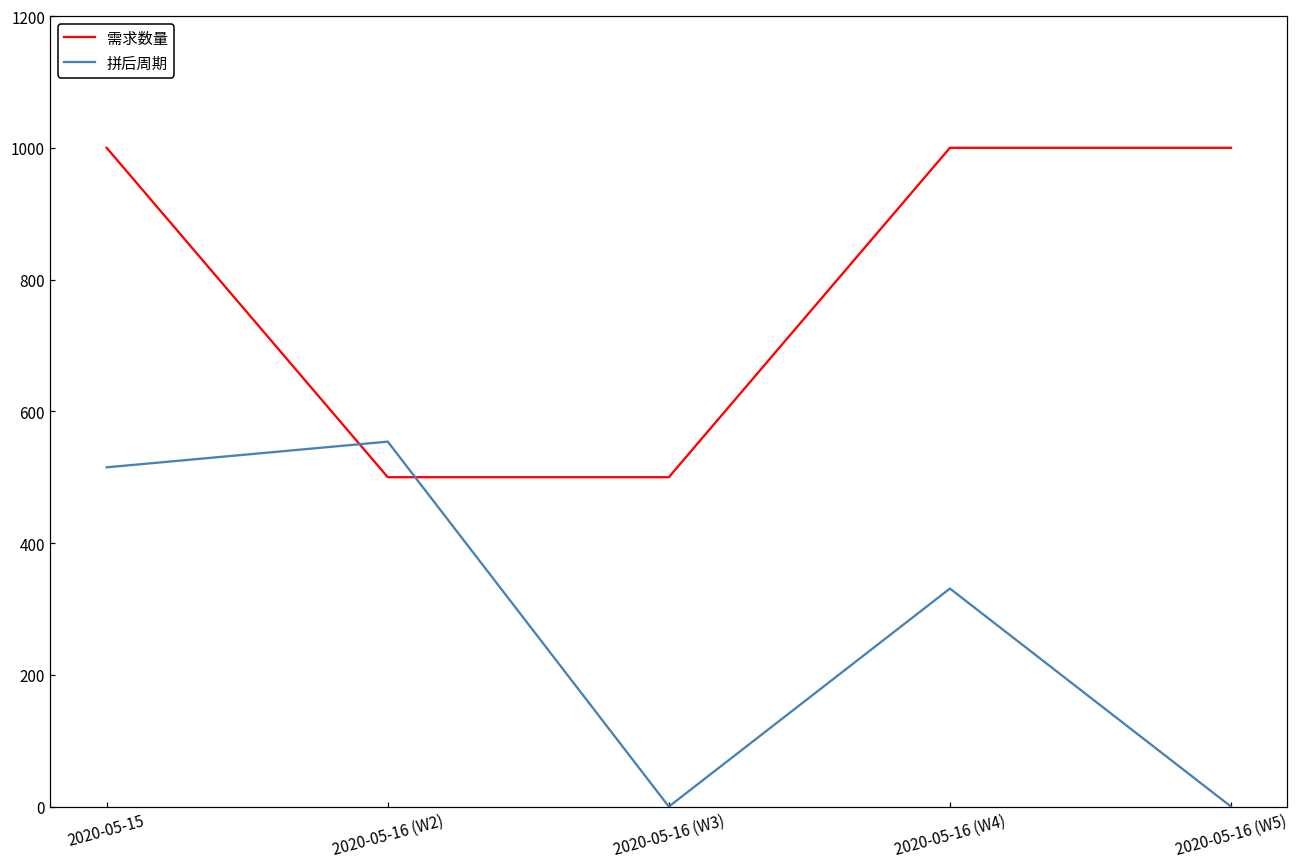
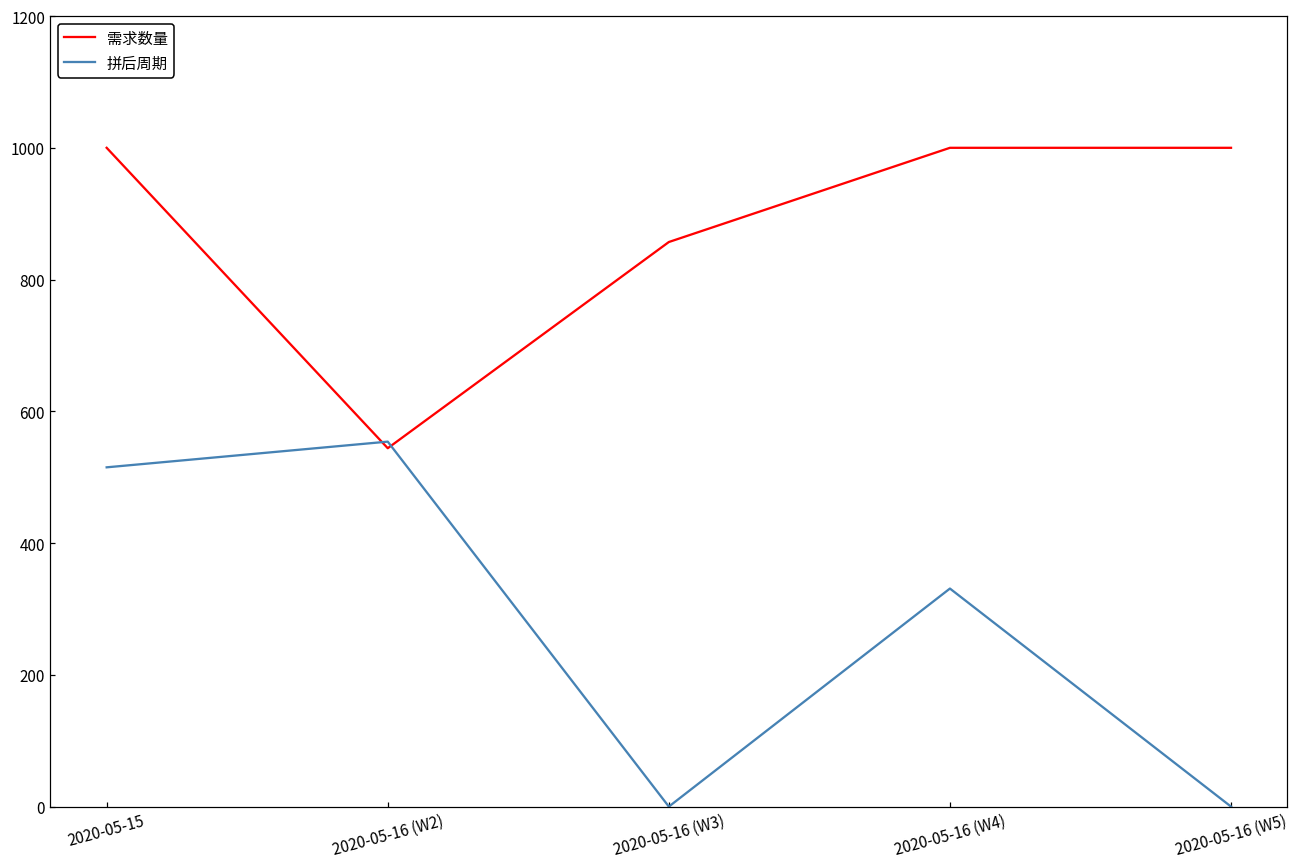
  {
    "需求数量": {
      "2020-05-15": 1000,
-     "2020-05-16 (W2)": 500,
-     "2020-05-16 (W3)": 500,
+     "2020-05-16 (W2)": 540,
+     "2020-05-16 (W3)": 860,
      "2020-05-16 (W4)": 1000,
      "2020-05-16 (W5)": 1000
    },
    "拼后周期": {
      "2020-05-15": 520,
      "2020-05-16 (W2)": 550,
      "2020-05-16 (W3)": 0,
      "2020-05-16 (W4)": 330,
      "2020-05-16 (W5)": 0
    }
  }
